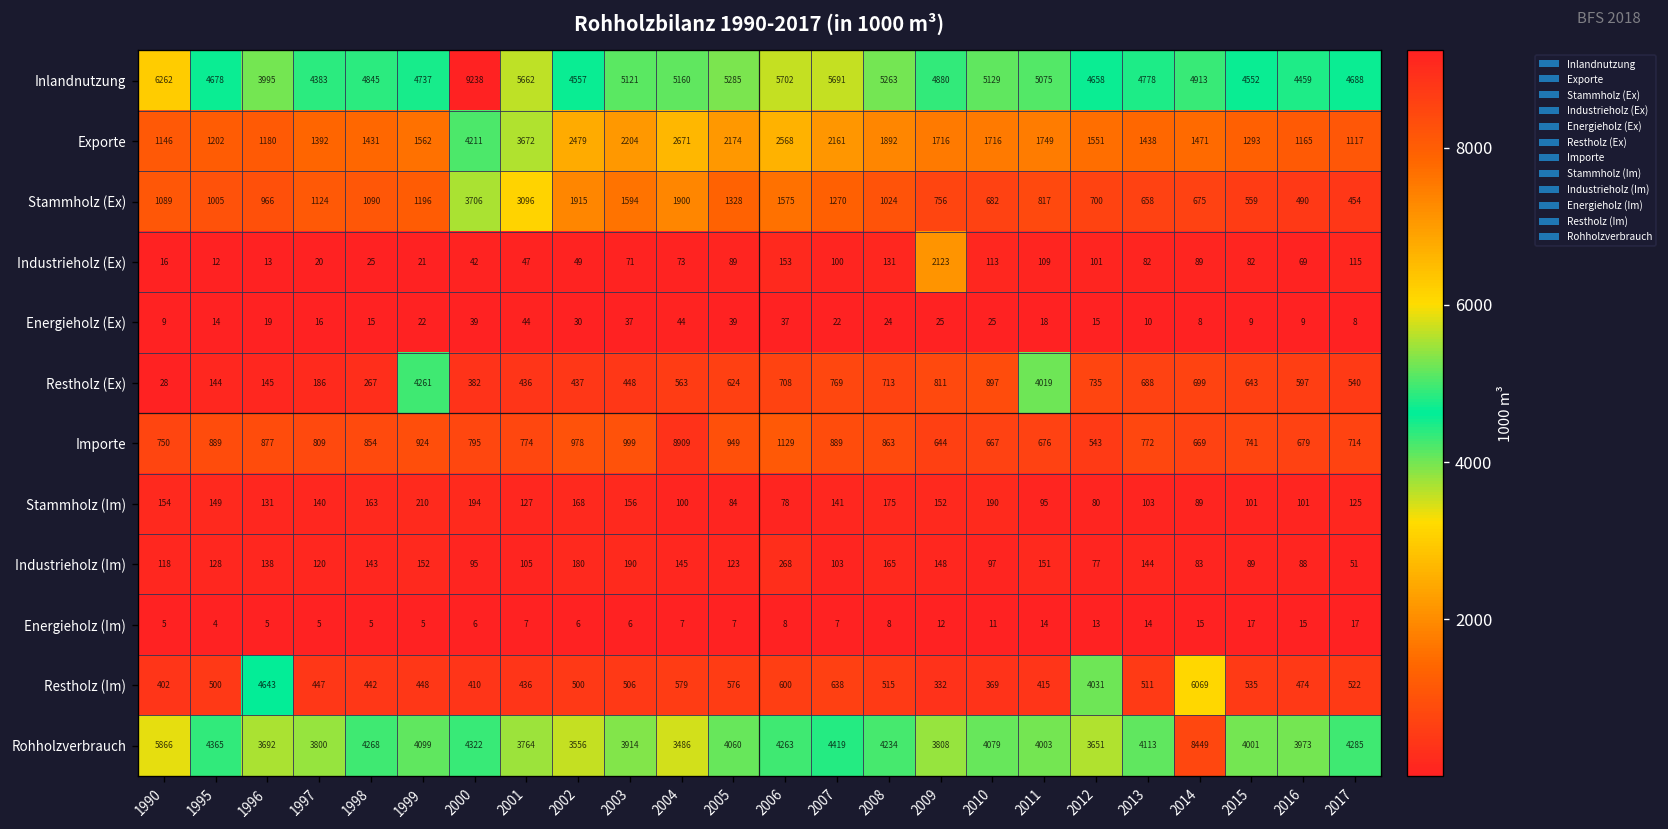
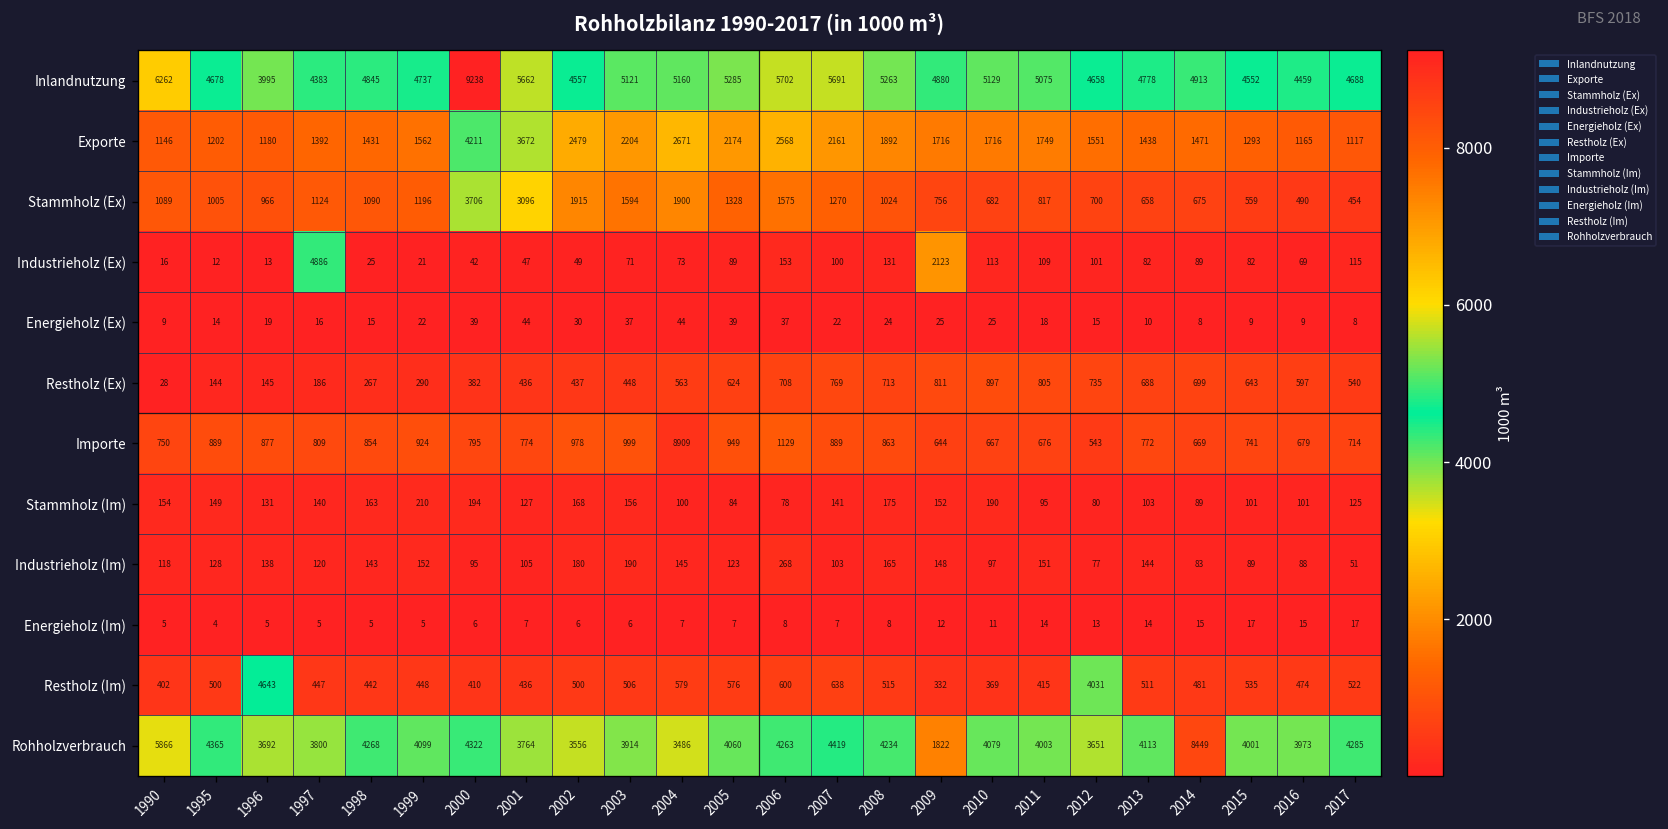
  {
    "Industrieholz (Ex)": {
      "1990": 16,
      "1995": 12,
      "1996": 13,
-     "1997": 20,
+     "1997": 4886,
      "1998": 25,
      "1999": 21,
      "2000": 42,
      "2001": 47,
      "2002": 49,
      "2003": 71,
      "2004": 73,
      "2005": 89,
      "2006": 153,
      "2007": 100,
      "2008": 131,
      "2009": 2123,
      "2010": 113,
      "2011": 109,
      "2012": 101,
      "2013": 82,
      "2014": 89,
      "2015": 82,
      "2016": 69,
      "2017": 115
    },
    "Restholz (Ex)": {
      "1990": 28,
      "1995": 144,
      "1996": 145,
      "1997": 186,
      "1998": 267,
-     "1999": 4261,
+     "1999": 290,
      "2000": 382,
      "2001": 436,
      "2002": 437,
      "2003": 448,
      "2004": 563,
      "2005": 624,
      "2006": 708,
      "2007": 769,
      "2008": 713,
      "2009": 811,
      "2010": 897,
-     "2011": 4019,
+     "2011": 805,
      "2012": 735,
      "2013": 688,
      "2014": 699,
      "2015": 643,
      "2016": 597,
      "2017": 540
    },
    "Restholz (Im)": {
      "1990": 402,
      "1995": 500,
      "1996": 4643,
      "1997": 447,
      "1998": 442,
      "1999": 448,
      "2000": 410,
      "2001": 436,
      "2002": 500,
      "2003": 506,
      "2004": 579,
      "2005": 576,
      "2006": 600,
      "2007": 638,
      "2008": 515,
      "2009": 332,
      "2010": 369,
      "2011": 415,
      "2012": 4031,
      "2013": 511,
-     "2014": 6069,
+     "2014": 481,
      "2015": 535,
      "2016": 474,
      "2017": 522
    },
    "Rohholzverbrauch": {
      "1990": 5866,
      "1995": 4365,
      "1996": 3692,
      "1997": 3800,
      "1998": 4268,
      "1999": 4099,
      "2000": 4322,
      "2001": 3764,
      "2002": 3556,
      "2003": 3914,
      "2004": 3486,
      "2005": 4060,
      "2006": 4263,
      "2007": 4419,
      "2008": 4234,
-     "2009": 3808,
+     "2009": 1822,
      "2010": 4079,
      "2011": 4003,
      "2012": 3651,
      "2013": 4113,
      "2014": 8449,
      "2015": 4001,
      "2016": 3973,
      "2017": 4285
    }
  }
